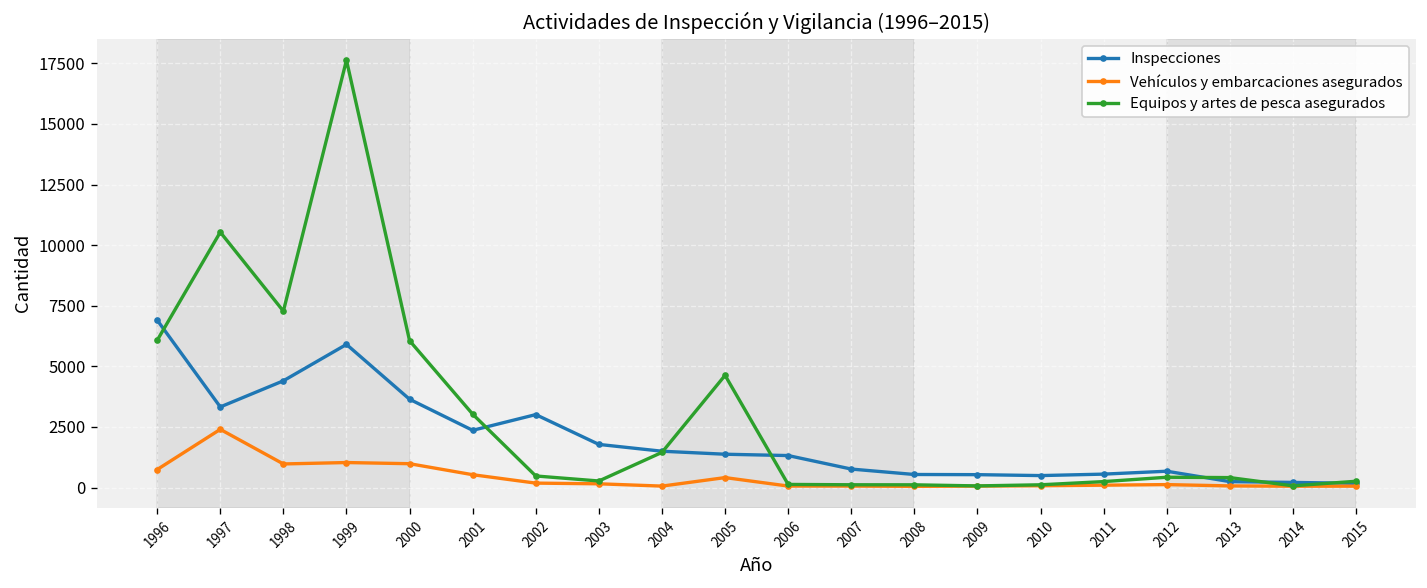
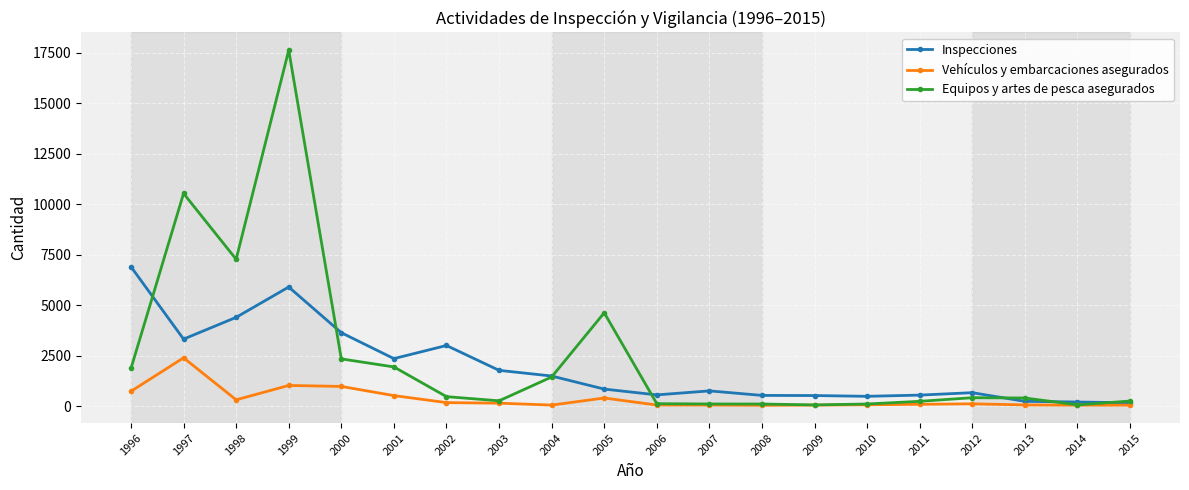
  {
    "Inspecciones": {
      "1996": 6900,
      "1997": 3300,
      "1998": 4400,
      "1999": 5900,
      "2000": 3600,
      "2001": 2400,
      "2002": 3000,
      "2003": 1800,
-     "2005": 1400,
-     "2006": 1300,
+     "2005": 900,
+     "2006": 600,
      "2007": 800,
      "2008": 500,
      "2009": 500,
      "2010": 500,
      "2011": 600,
      "2012": 700,
      "2013": 200,
      "2014": 200
    },
    "Vehículos y embarcaciones asegurados": {
      "1996": 700,
      "1997": 2400,
-     "1998": 1000,
+     "1998": 300,
      "1999": 1000,
      "2000": 1000,
      "2001": 500,
      "2002": 200,
      "2004": 100,
      "2005": 400,
      "2011": 100,
      "2012": 100,
      "2013": 100
    },
    "Equipos y artes de pesca asegurados": {
-     "1996": 6100,
+     "1996": 1900,
      "1997": 10500,
      "1998": 7300,
      "1999": 17600,
-     "2000": 6100,
-     "2001": 3000,
+     "2000": 2300,
+     "2001": 1900,
      "2002": 500,
      "2005": 4600,
      "2011": 200,
      "2012": 400,
      "2013": 400
    }
  }
